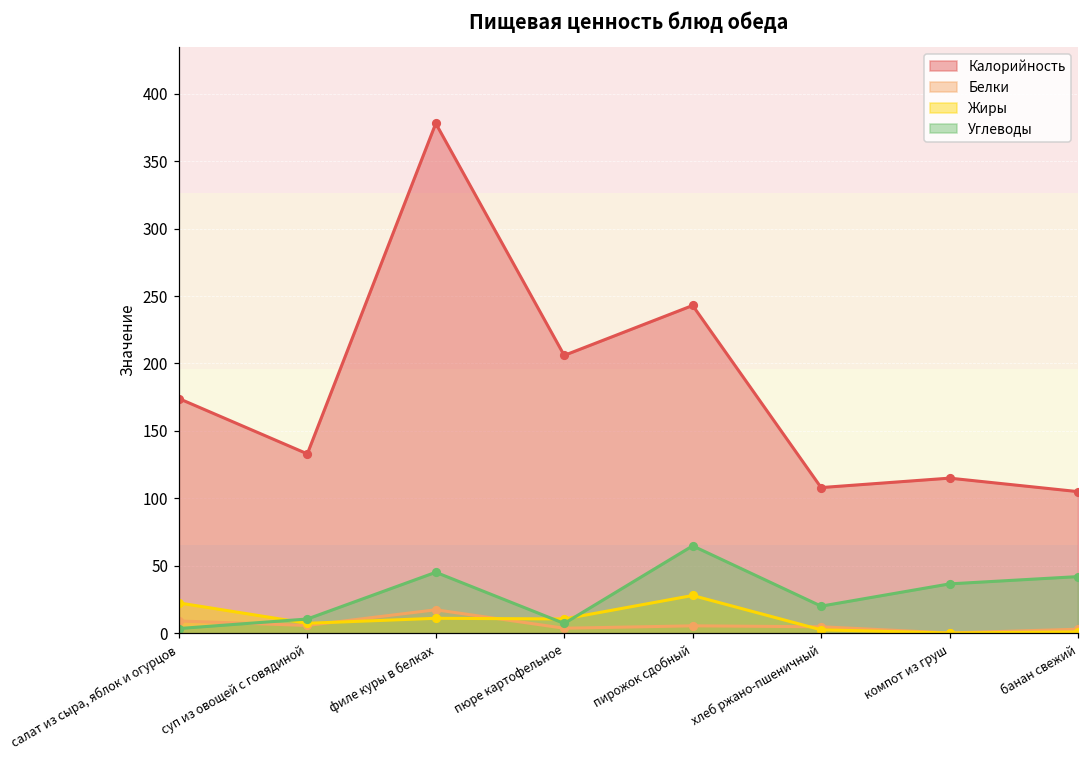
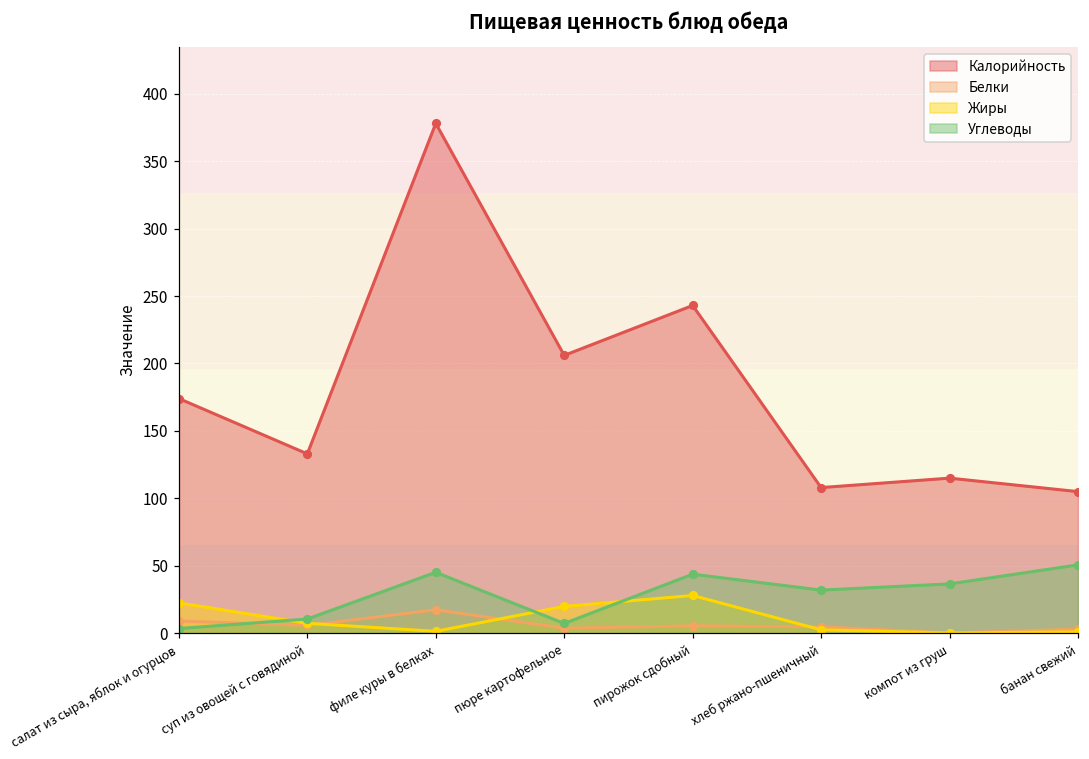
  {
    "Жиры": {
      "салат из сыра, яблок и огурцов": 23,
-     "филе куры в белках": 11,
-     "пюре картофельное": 11,
+     "филе куры в белках": 1,
+     "пюре картофельное": 20,
      "пирожок сдобный": 28,
      "хлеб ржано-пшеничный": 3
    },
    "Углеводы": {
      "салат из сыра, яблок и огурцов": 4,
      "суп из овощей с говядиной": 11,
      "филе куры в белках": 45,
      "пюре картофельное": 7,
-     "пирожок сдобный": 65,
-     "хлеб ржано-пшеничный": 20,
+     "пирожок сдобный": 44,
+     "хлеб ржано-пшеничный": 32,
      "компот из груш": 37,
-     "банан свежий": 42
+     "банан свежий": 51
    }
  }
